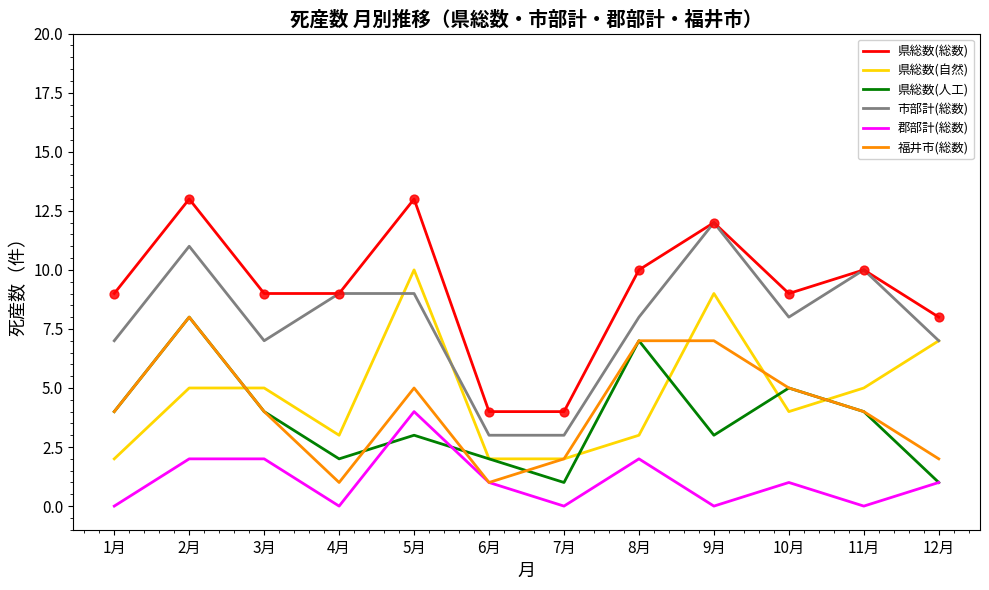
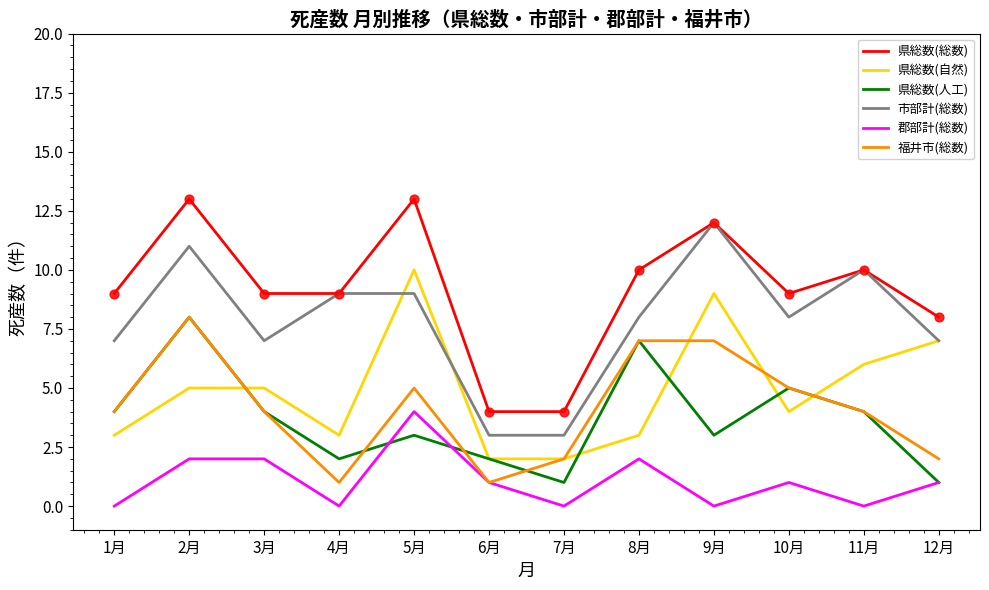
  {
    "県総数(総数)": {
      "1月": 9,
      "2月": 13,
      "3月": 9,
      "5月": 13,
      "6月": 4,
      "7月": 4,
      "8月": 10,
      "10月": 9,
      "12月": 8
    },
    "県総数(自然)": {
-     "1月": 2,
+     "1月": 3,
      "2月": 5,
      "3月": 5,
      "4月": 3,
      "5月": 10,
      "8月": 3,
      "9月": 9,
      "10月": 4,
-     "11月": 5
+     "11月": 6
    },
    "県総数(人工)": {
      "4月": 2,
      "5月": 3,
      "7月": 1,
      "9月": 3
    },
    "市部計(総数)": {
      "1月": 7,
      "2月": 11,
      "3月": 7,
      "5月": 9,
      "6月": 3,
      "7月": 3,
      "8月": 8,
      "10月": 8
    },
    "郡部計(総数)": {
      "1月": 0,
      "2月": 2,
      "3月": 2,
      "4月": 0,
      "5月": 4,
      "7月": 0,
      "8月": 2,
      "9月": 0,
      "10月": 1,
      "11月": 0
    },
    "福井市(総数)": {
      "4月": 1,
      "5月": 5,
      "9月": 7,
      "12月": 2
    }
  }
